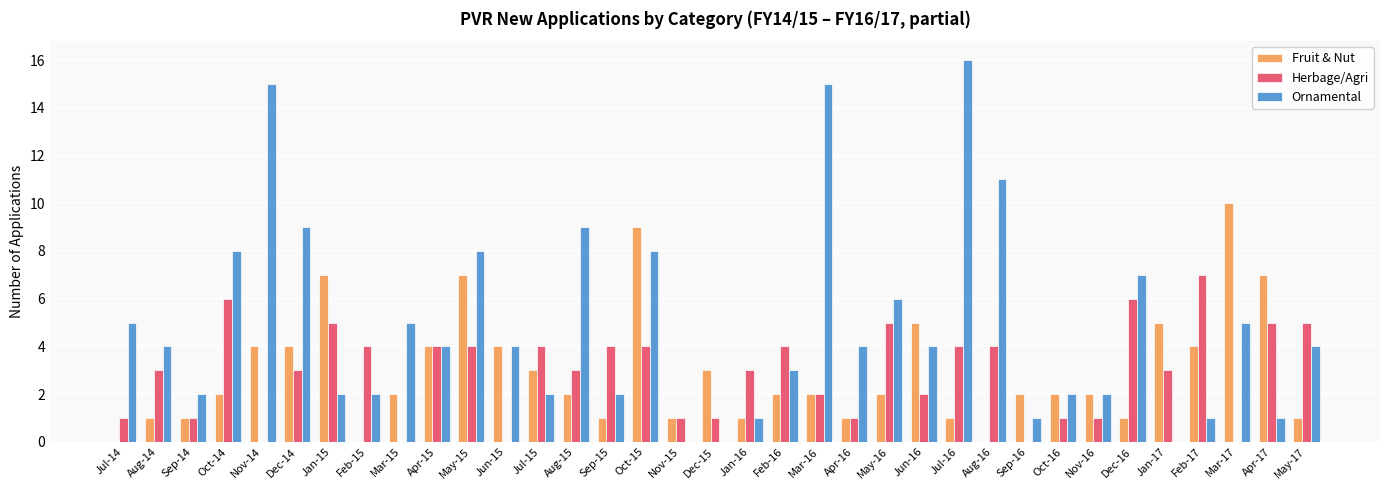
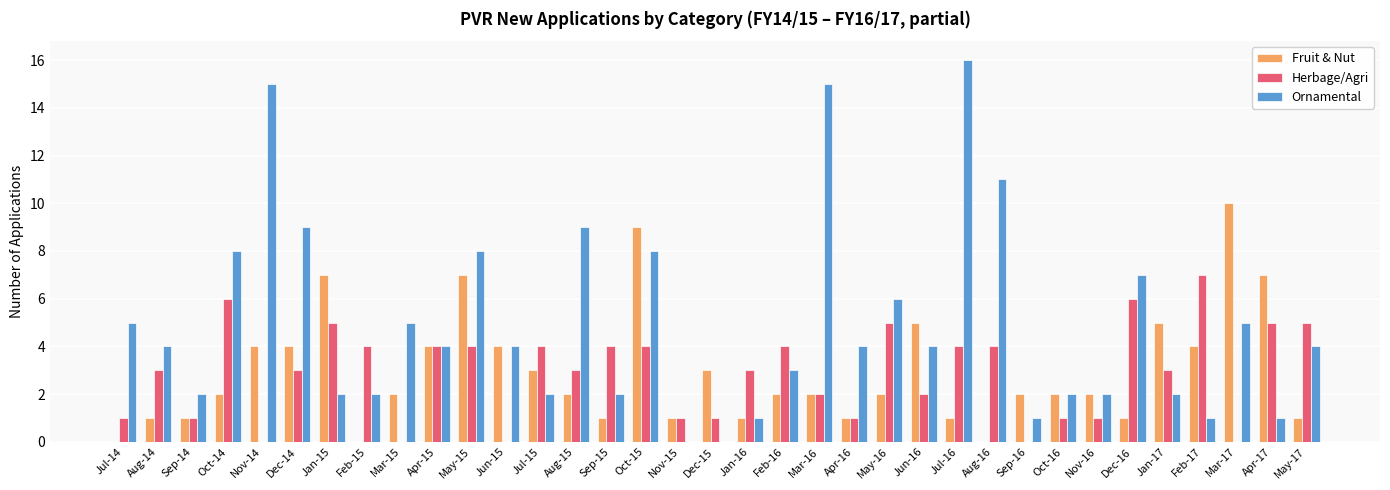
  {
    "Fruit & Nut": {
      "Jul-14": 0,
      "Aug-14": 1,
      "Sep-14": 1,
      "Oct-14": 2,
      "Nov-14": 4,
      "Dec-14": 4,
      "Jan-15": 7,
      "Feb-15": 0,
      "Mar-15": 2,
      "Apr-15": 4,
      "May-15": 7,
      "Jun-15": 4,
      "Jul-15": 3,
      "Aug-15": 2,
      "Sep-15": 1,
      "Oct-15": 9,
      "Nov-15": 1,
      "Dec-15": 3,
      "Jan-16": 1,
      "Feb-16": 2,
      "Mar-16": 2,
      "Apr-16": 1,
      "May-16": 2,
      "Jun-16": 5,
      "Jul-16": 1,
      "Aug-16": 0,
      "Sep-16": 2,
      "Oct-16": 2,
      "Nov-16": 2,
      "Dec-16": 1,
      "Jan-17": 5,
      "Feb-17": 4,
      "Mar-17": 10,
      "Apr-17": 7,
      "May-17": 1
    },
    "Herbage/Agri": {
      "Jul-14": 1,
      "Aug-14": 3,
      "Sep-14": 1,
      "Oct-14": 6,
      "Nov-14": 0,
      "Dec-14": 3,
      "Jan-15": 5,
      "Feb-15": 4,
      "Mar-15": 0,
      "Apr-15": 4,
      "May-15": 4,
      "Jun-15": 0,
      "Jul-15": 4,
      "Aug-15": 3,
      "Sep-15": 4,
      "Oct-15": 4,
      "Nov-15": 1,
      "Dec-15": 1,
      "Jan-16": 3,
      "Feb-16": 4,
      "Mar-16": 2,
      "Apr-16": 1,
      "May-16": 5,
      "Jun-16": 2,
      "Jul-16": 4,
      "Aug-16": 4,
      "Sep-16": 0,
      "Oct-16": 1,
      "Nov-16": 1,
      "Dec-16": 6,
      "Jan-17": 3,
      "Feb-17": 7,
      "Mar-17": 0,
      "Apr-17": 5,
      "May-17": 5
    },
    "Ornamental": {
      "Jul-14": 5,
      "Aug-14": 4,
      "Sep-14": 2,
      "Oct-14": 8,
      "Nov-14": 15,
      "Dec-14": 9,
      "Jan-15": 2,
      "Feb-15": 2,
      "Mar-15": 5,
      "Apr-15": 4,
      "May-15": 8,
      "Jun-15": 4,
      "Jul-15": 2,
      "Aug-15": 9,
      "Sep-15": 2,
      "Oct-15": 8,
      "Nov-15": 0,
      "Dec-15": 0,
      "Jan-16": 1,
      "Feb-16": 3,
      "Mar-16": 15,
      "Apr-16": 4,
      "May-16": 6,
      "Jun-16": 4,
      "Jul-16": 16,
      "Aug-16": 11,
      "Sep-16": 1,
      "Oct-16": 2,
      "Nov-16": 2,
      "Dec-16": 7,
-     "Jan-17": 0,
+     "Jan-17": 2,
      "Feb-17": 1,
      "Mar-17": 5,
      "Apr-17": 1,
      "May-17": 4
    }
  }
